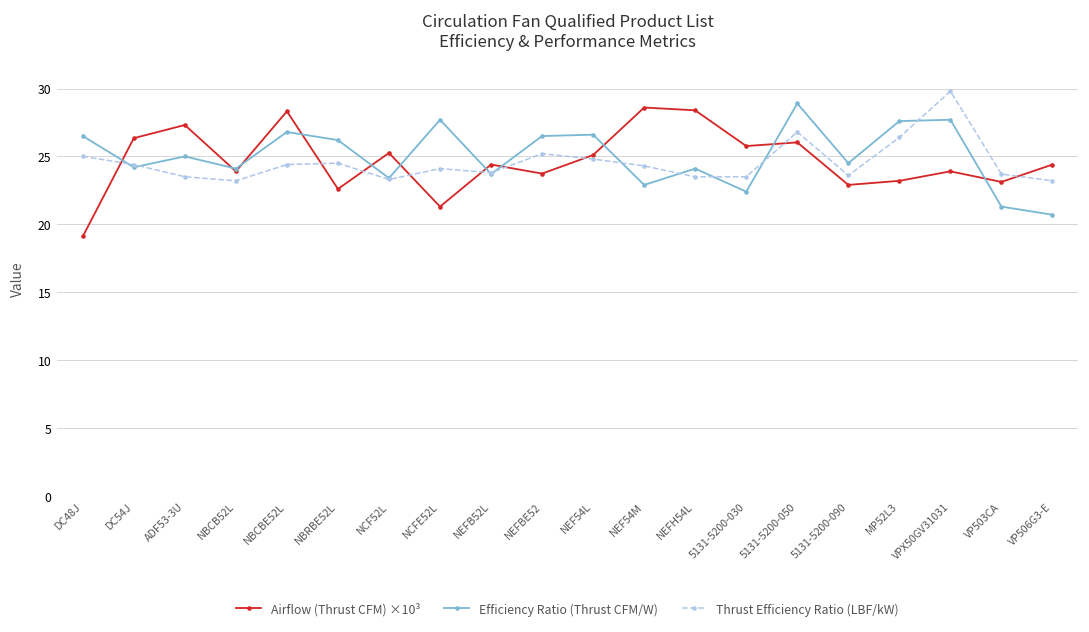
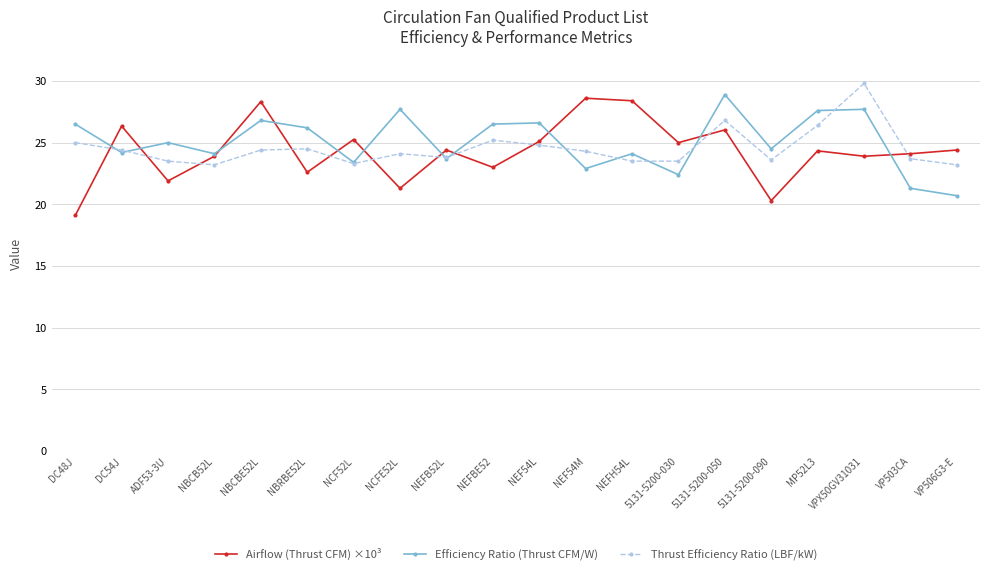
  {
    "Airflow (Thrust CFM) ×10³": {
      "DC48J": 19.1,
      "DC54J": 26.3,
-     "ADF53-3U": 27.3,
+     "ADF53-3U": 21.9,
      "NBCBE52L": 28.3,
      "NBRBE52L": 22.6,
      "NCF52L": 25.3,
      "NCFE52L": 21.3,
      "NEFB52L": 24.4,
-     "NEFBE52": 23.7,
+     "NEFBE52": 23.0,
      "NEF54L": 25.1,
      "NEF54M": 28.6,
      "NEFH54L": 28.4,
-     "5131-5200-030": 25.8,
+     "5131-5200-030": 25.0,
      "5131-5200-050": 26.0,
-     "5131-5200-090": 22.9,
-     "MP52L3": 23.2,
+     "5131-5200-090": 20.3,
+     "MP52L3": 24.3,
      "VPX50GV31031": 23.9,
-     "VP503CA": 23.1,
+     "VP503CA": 24.1,
      "VP506G3-E": 24.4
    }
  }
